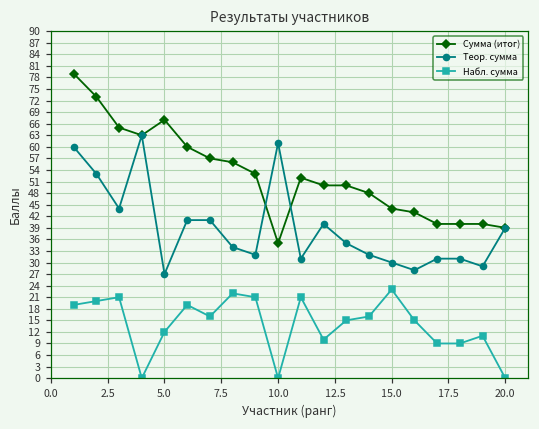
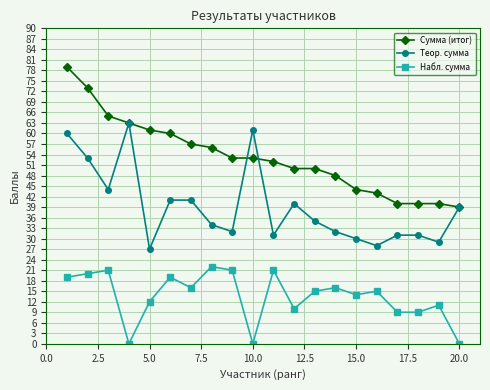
  {
    "Сумма (итог)": {
-     "5.0": 67,
-     "10.0": 35,
+     "5.0": 61,
+     "10.0": 53,
      "15.0": 44
    },
    "Теор. сумма": {
      "5.0": 27,
      "10.0": 61,
      "15.0": 30
    },
    "Набл. сумма": {
      "5.0": 12,
      "10.0": 0,
-     "15.0": 23,
+     "15.0": 14,
      "20.0": 0
    }
  }
